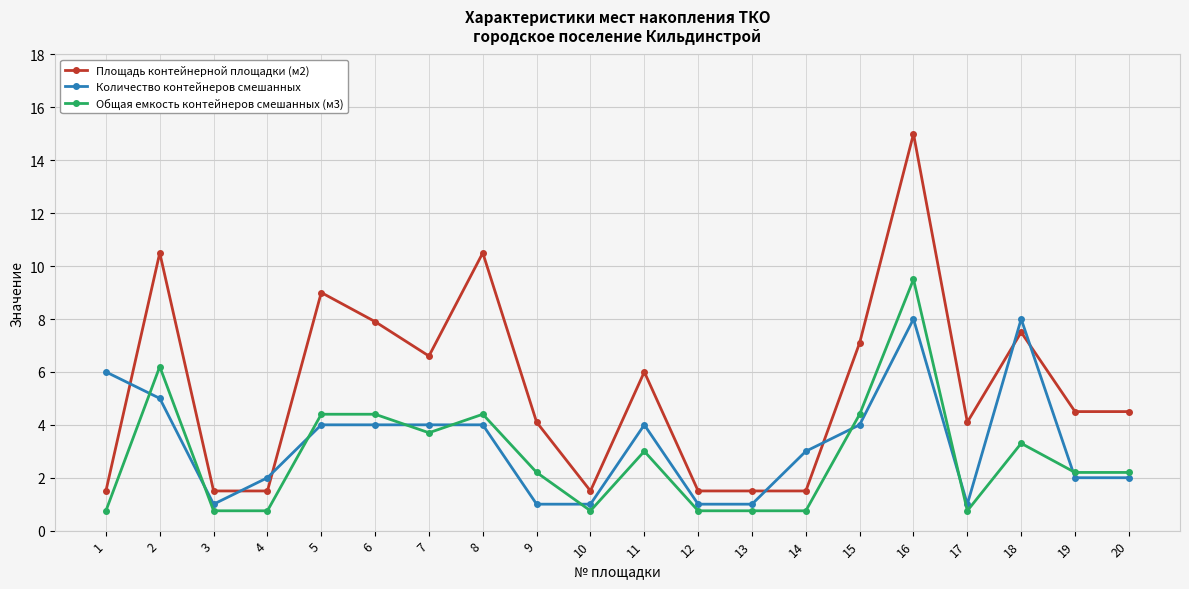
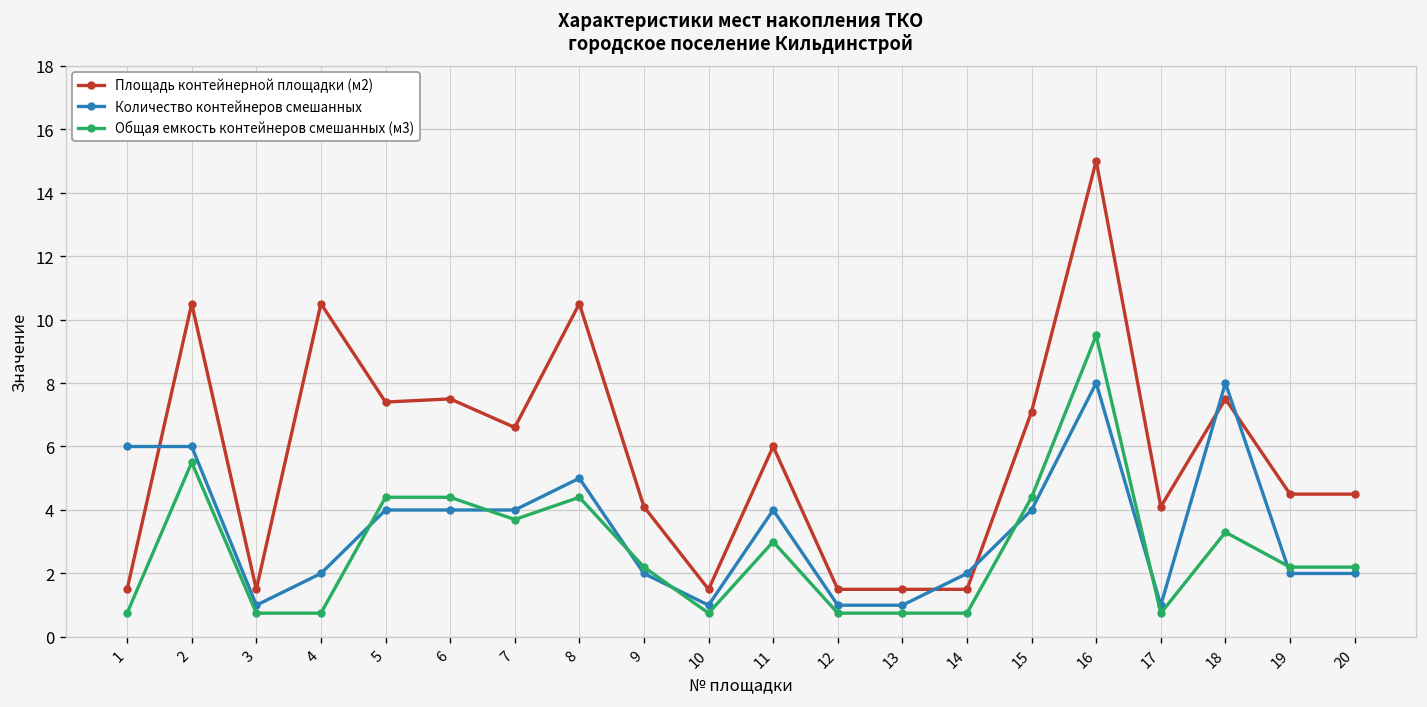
  {
    "Площадь контейнерной площадки (м2)": {
      "1": 1.5,
      "2": 10.5,
      "3": 1.5,
-     "4": 1.5,
-     "5": 9.0,
-     "6": 7.9,
+     "4": 10.5,
+     "5": 7.4,
+     "6": 7.5,
      "7": 6.6,
      "8": 10.5,
      "9": 4.1,
      "10": 1.5,
      "11": 6.0,
      "12": 1.5,
      "13": 1.5,
      "14": 1.5,
      "15": 7.1,
      "16": 15.0,
      "17": 4.1,
      "18": 7.5,
      "19": 4.5,
      "20": 4.5
    },
    "Количество контейнеров смешанных": {
      "1": 6,
-     "2": 5,
+     "2": 6,
      "3": 1,
      "4": 2,
      "5": 4,
      "6": 4,
      "7": 4,
-     "8": 4,
-     "9": 1,
+     "8": 5,
+     "9": 2,
      "10": 1,
      "11": 4,
      "12": 1,
      "13": 1,
-     "14": 3,
+     "14": 2,
      "15": 4,
      "16": 8,
      "17": 1,
      "18": 8,
      "19": 2,
      "20": 2
    },
    "Общая емкость контейнеров смешанных (м3)": {
      "1": 0.8,
-     "2": 6.2,
+     "2": 5.5,
      "3": 0.8,
      "4": 0.8,
      "5": 4.4,
      "6": 4.4,
      "7": 3.7,
      "8": 4.4,
      "9": 2.2,
      "10": 0.8,
      "11": 3.0,
      "12": 0.8,
      "13": 0.8,
      "14": 0.8,
      "15": 4.4,
      "16": 9.5,
      "17": 0.8,
      "18": 3.3,
      "19": 2.2,
      "20": 2.2
    }
  }
